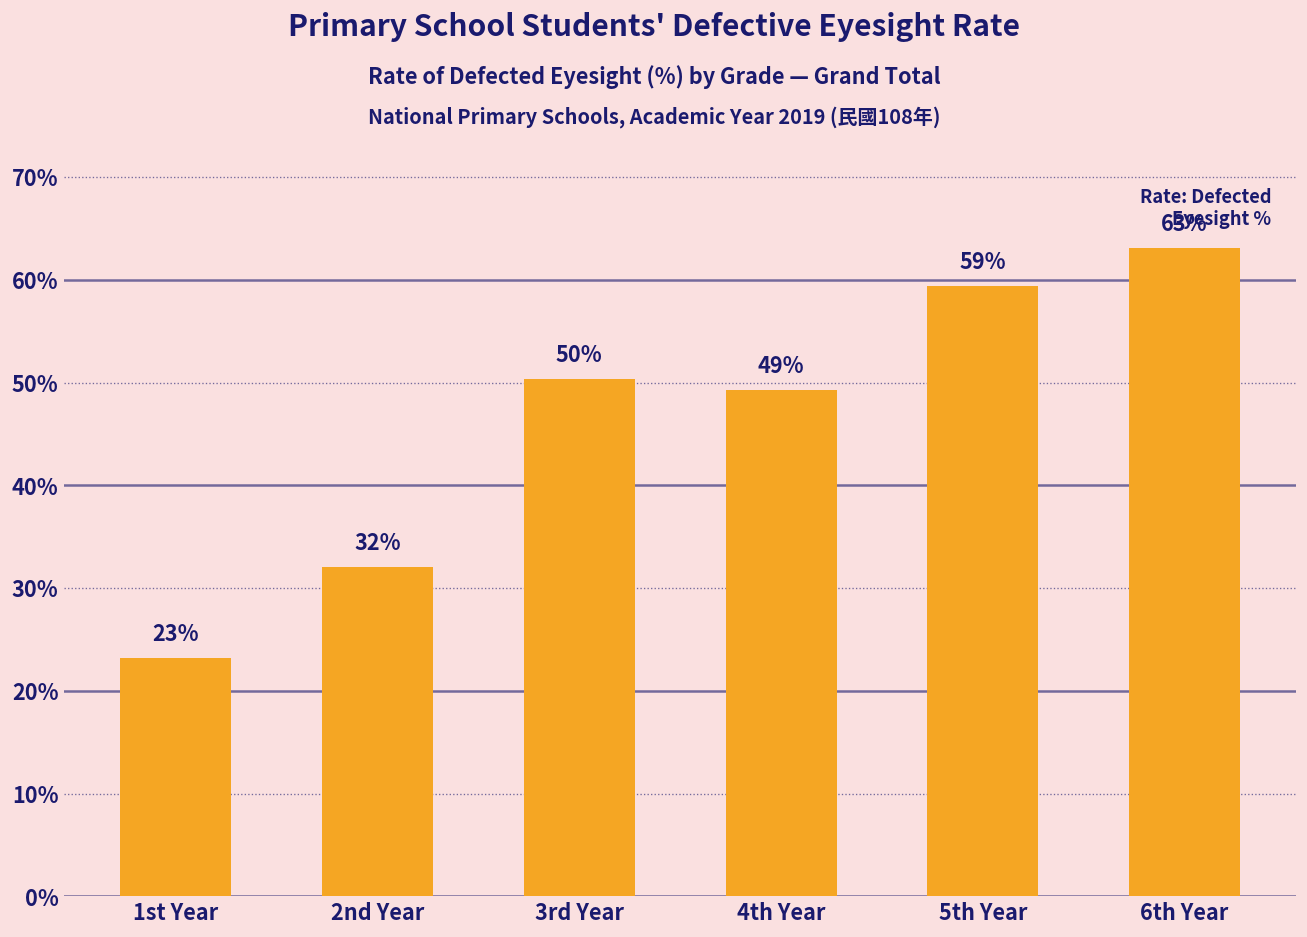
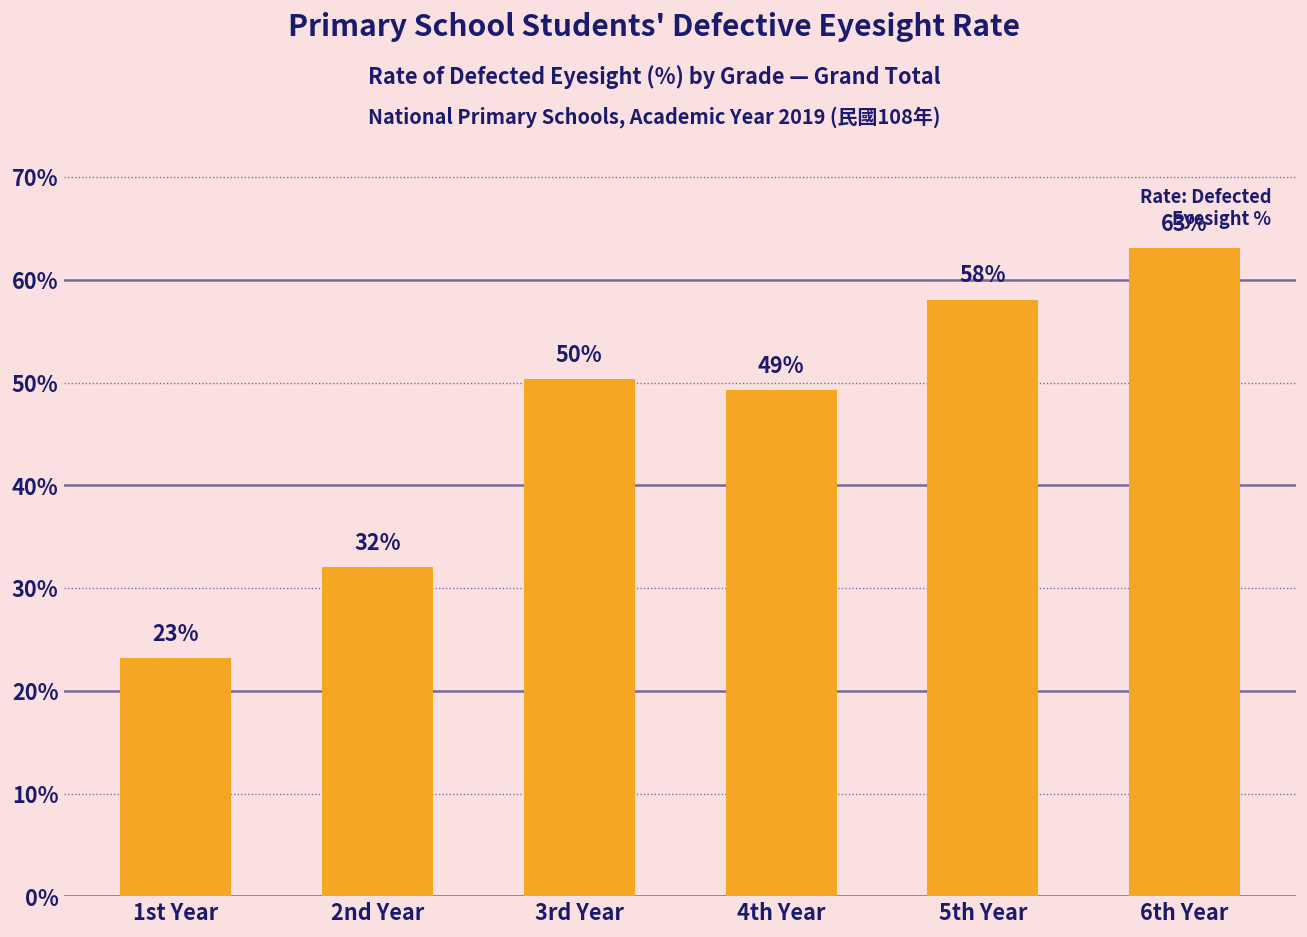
  {
    "1st Year": "23%",
    "2nd Year": "32%",
    "3rd Year": "50%",
    "4th Year": "49%",
-   "5th Year": "59%"
+   "5th Year": "58%"
  }
